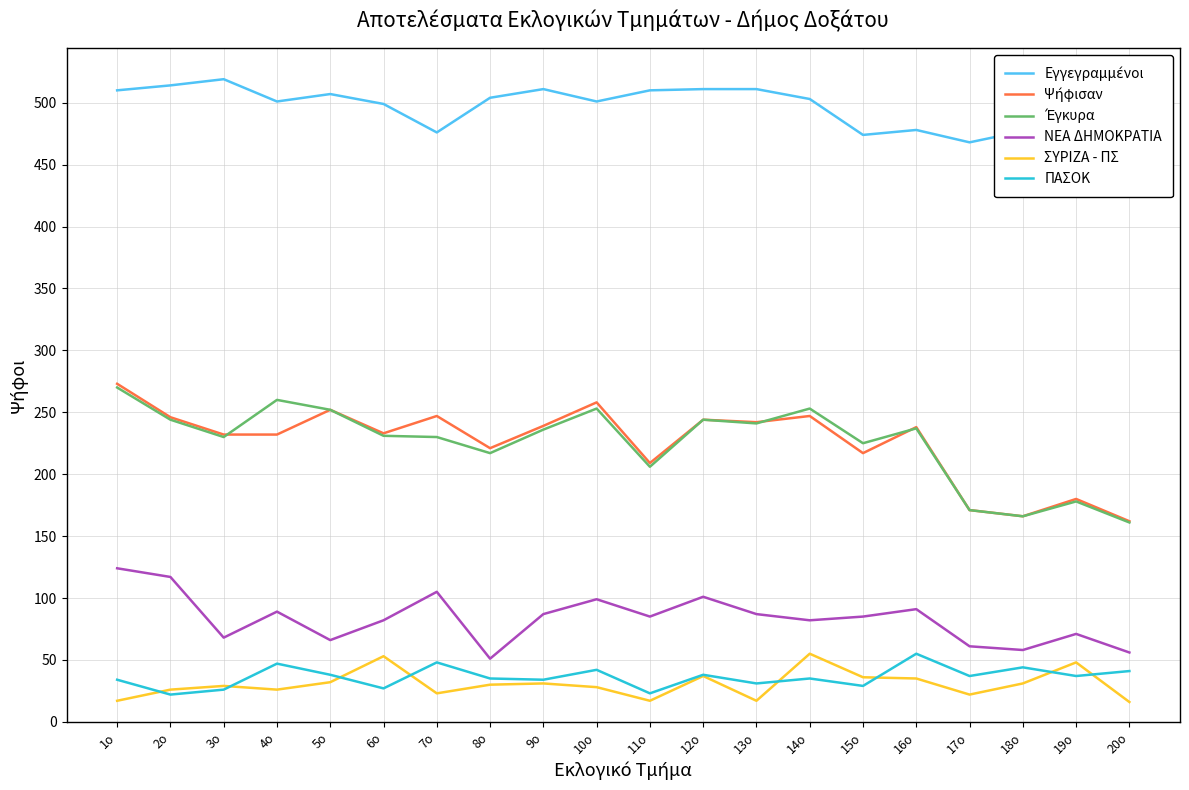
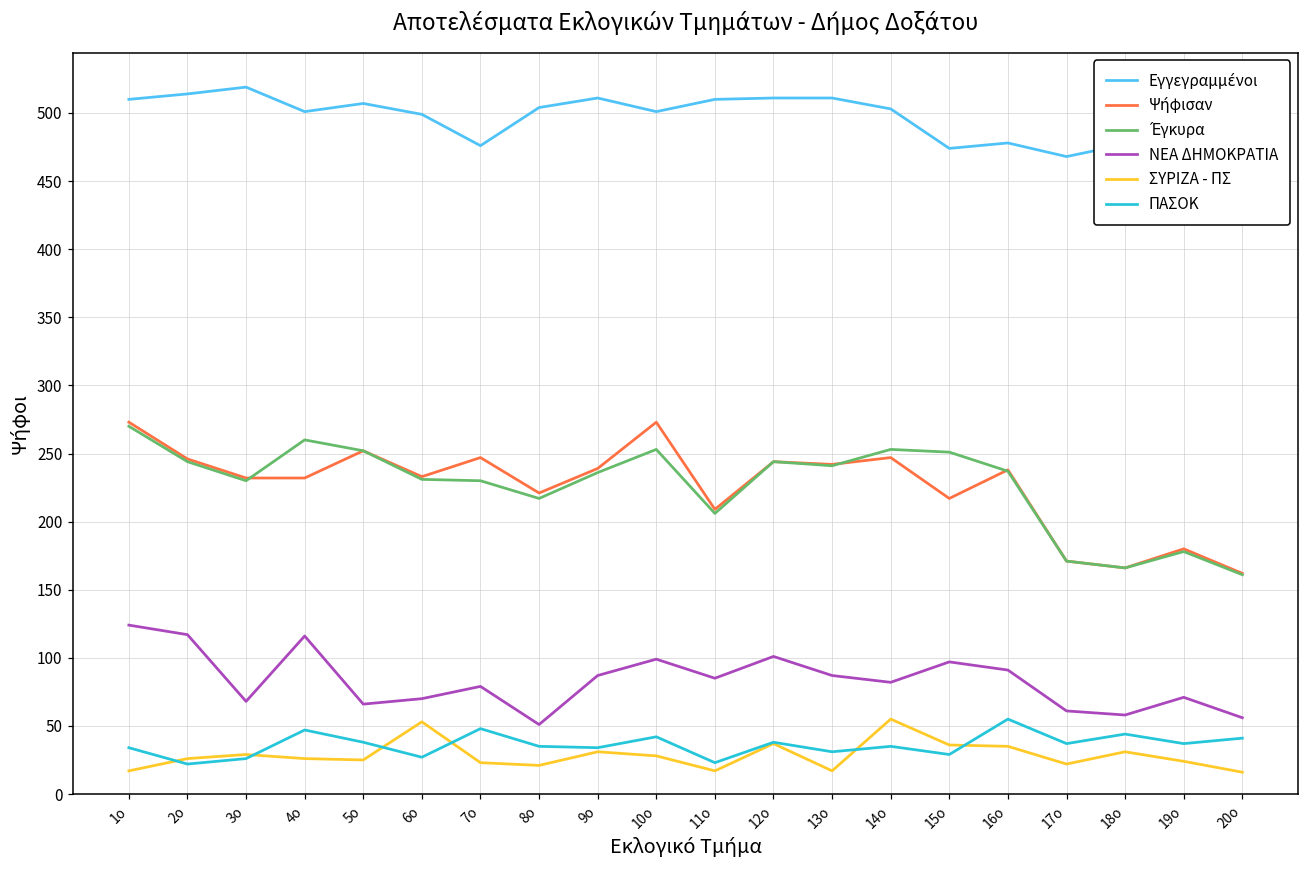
  {
    "Ψήφισαν": {
      "1ο": 273,
      "4ο": 232,
      "7ο": 247,
      "8ο": 221,
      "9ο": 239,
-     "10ο": 258,
+     "10ο": 273,
      "11ο": 209,
      "14ο": 247,
      "15ο": 217
    },
    "Έγκυρα": {
      "1ο": 270,
      "4ο": 260,
      "7ο": 230,
      "8ο": 217,
      "9ο": 236,
      "10ο": 253,
      "11ο": 206,
      "14ο": 253,
-     "15ο": 225
+     "15ο": 251
    },
    "ΝΕΑ ΔΗΜΟΚΡΑΤΙΑ": {
      "1ο": 124,
      "2ο": 117,
      "3ο": 68,
-     "4ο": 89,
+     "4ο": 116,
      "5ο": 66,
-     "6ο": 82,
-     "7ο": 105,
+     "6ο": 70,
+     "7ο": 79,
      "8ο": 51,
      "9ο": 87,
      "10ο": 99,
      "11ο": 85,
      "12ο": 101,
      "13ο": 87,
      "14ο": 82,
-     "15ο": 85,
+     "15ο": 97,
      "16ο": 91,
      "17ο": 61,
      "18ο": 58,
      "19ο": 71,
      "20ο": 56
    },
    "ΣΥΡΙΖΑ - ΠΣ": {
      "1ο": 17,
      "2ο": 26,
      "3ο": 29,
      "4ο": 26,
-     "5ο": 32,
+     "5ο": 25,
      "6ο": 53,
      "7ο": 23,
-     "8ο": 30,
+     "8ο": 21,
      "9ο": 31,
      "10ο": 28,
      "11ο": 17,
      "13ο": 17,
      "14ο": 55,
      "15ο": 36,
      "16ο": 35,
      "17ο": 22,
      "18ο": 31,
-     "19ο": 48,
+     "19ο": 24,
      "20ο": 16
    }
  }
